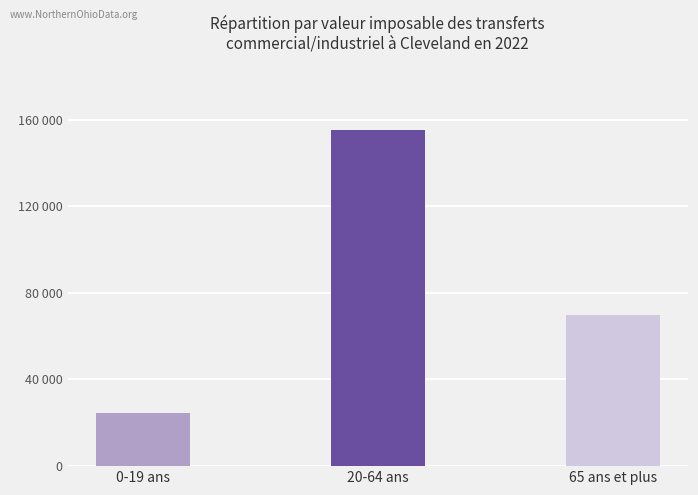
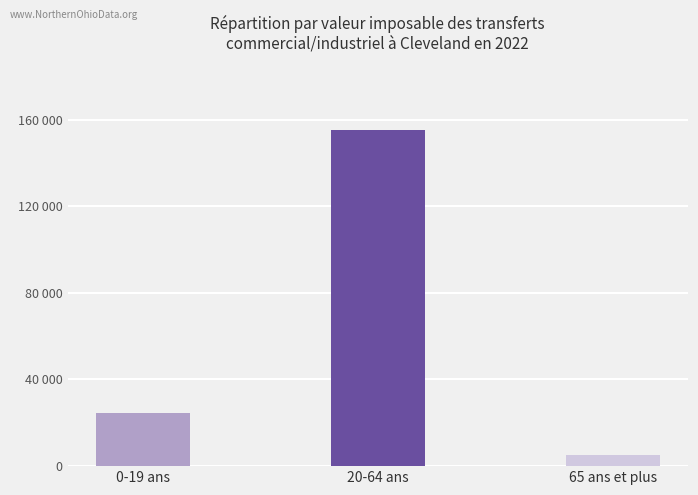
  {
    "0-19 ans": 24000,
    "20-64 ans": 155000,
-   "65 ans et plus": 70000
+   "65 ans et plus": 5000
  }
